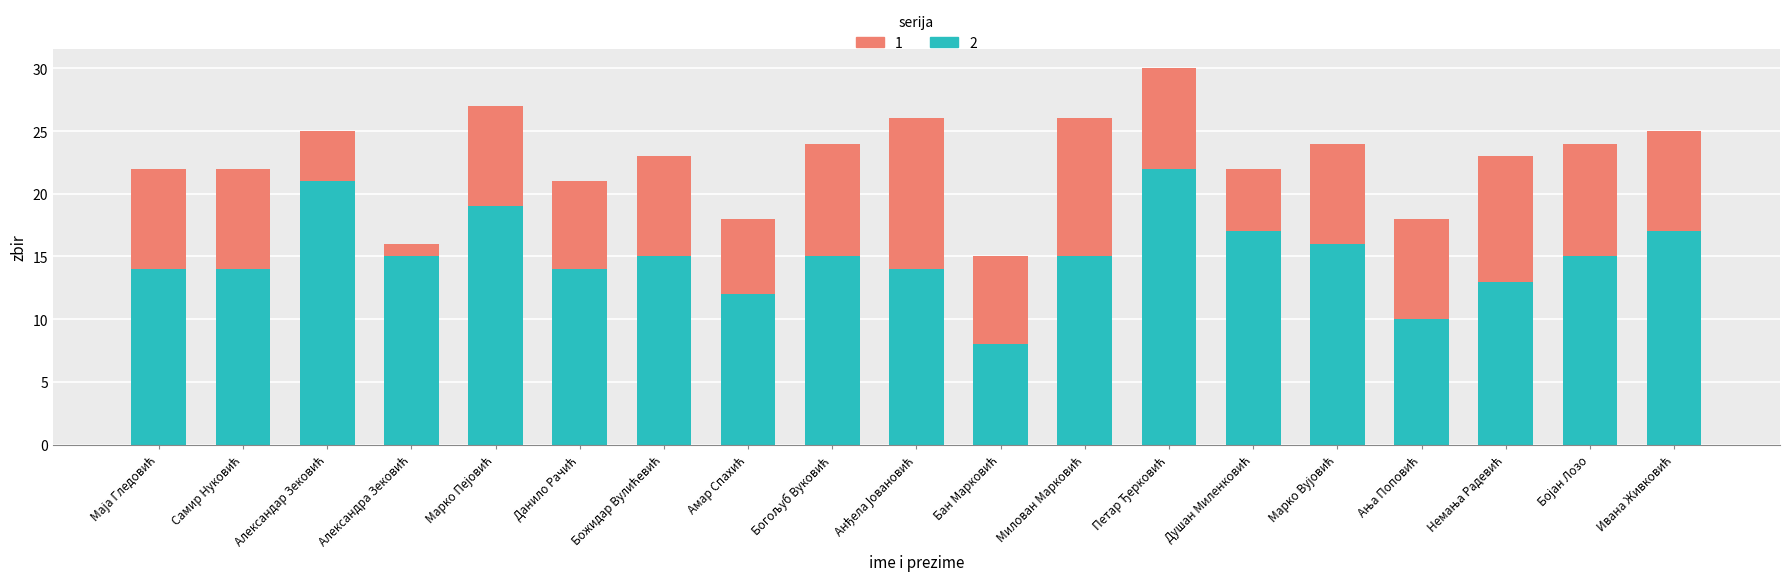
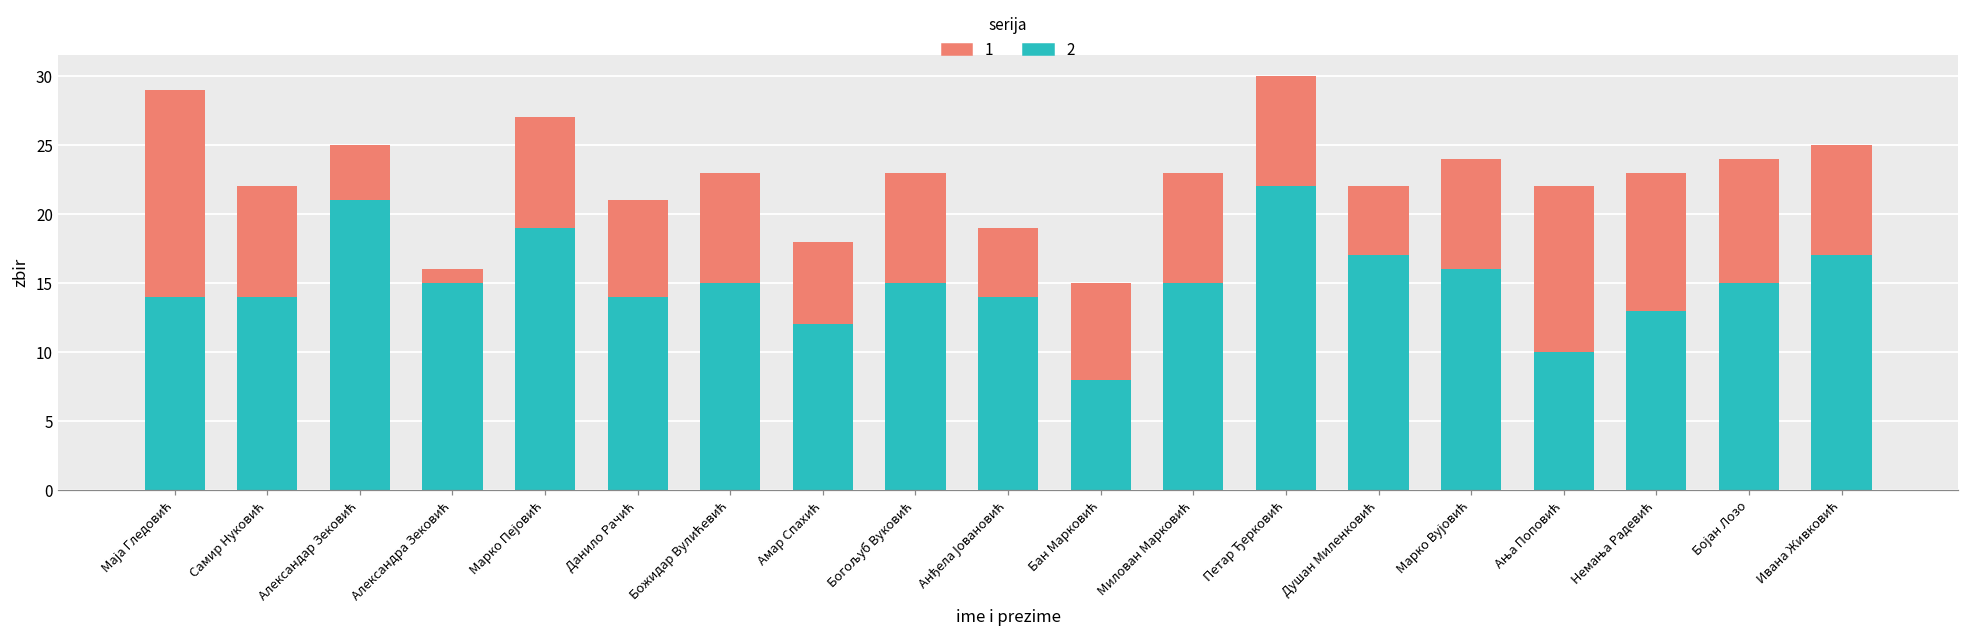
  {
    "2": {
      "Маја Гледовић": 14,
      "Самир Нуковић": 14,
      "Александар Зековић": 21,
      "Александра Зековић": 15,
      "Марко Пејовић": 19,
      "Данило Рачић": 14,
      "Божидар Вулићевић": 15,
      "Амар Спахић": 12,
      "Богољуб Вуковић": 15,
      "Анђела Јовановић": 14,
      "Бан Марковић": 8,
      "Милован Марковић": 15,
      "Петар Ђерковић": 22,
      "Душан Миленковић": 17,
      "Марко Вујовић": 16,
      "Ања Поповић": 10,
      "Немања Радевић": 13,
      "Бојан Лозо": 15,
      "Ивана Живковић": 17
    },
    "1": {
-     "Маја Гледовић": 8,
+     "Маја Гледовић": 15,
      "Самир Нуковић": 8,
      "Александар Зековић": 4,
      "Александра Зековић": 1,
      "Марко Пејовић": 8,
      "Данило Рачић": 7,
      "Божидар Вулићевић": 8,
      "Амар Спахић": 6,
-     "Богољуб Вуковић": 9,
-     "Анђела Јовановић": 12,
+     "Богољуб Вуковић": 8,
+     "Анђела Јовановић": 5,
      "Бан Марковић": 7,
-     "Милован Марковић": 11,
+     "Милован Марковић": 8,
      "Петар Ђерковић": 8,
      "Душан Миленковић": 5,
      "Марко Вујовић": 8,
-     "Ања Поповић": 8,
+     "Ања Поповић": 12,
      "Немања Радевић": 10,
      "Бојан Лозо": 9,
      "Ивана Живковић": 8
    }
  }
